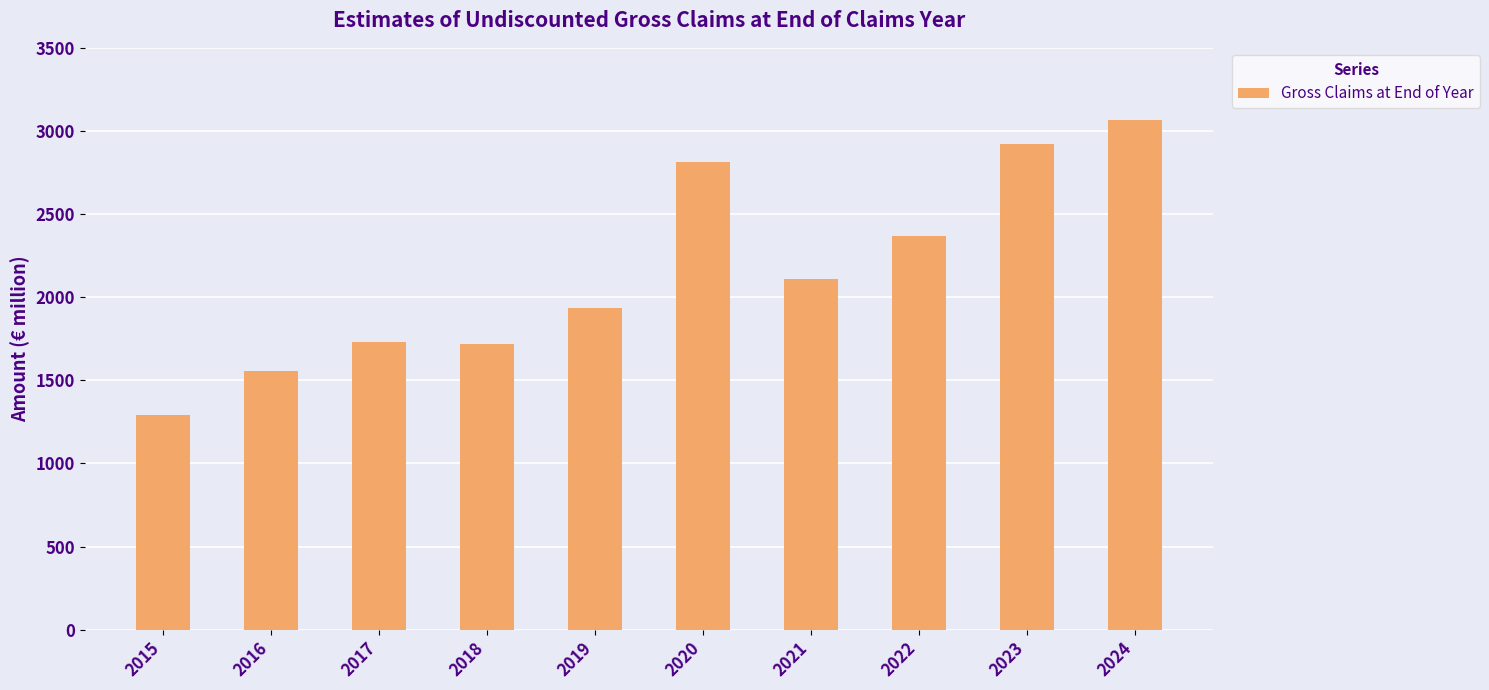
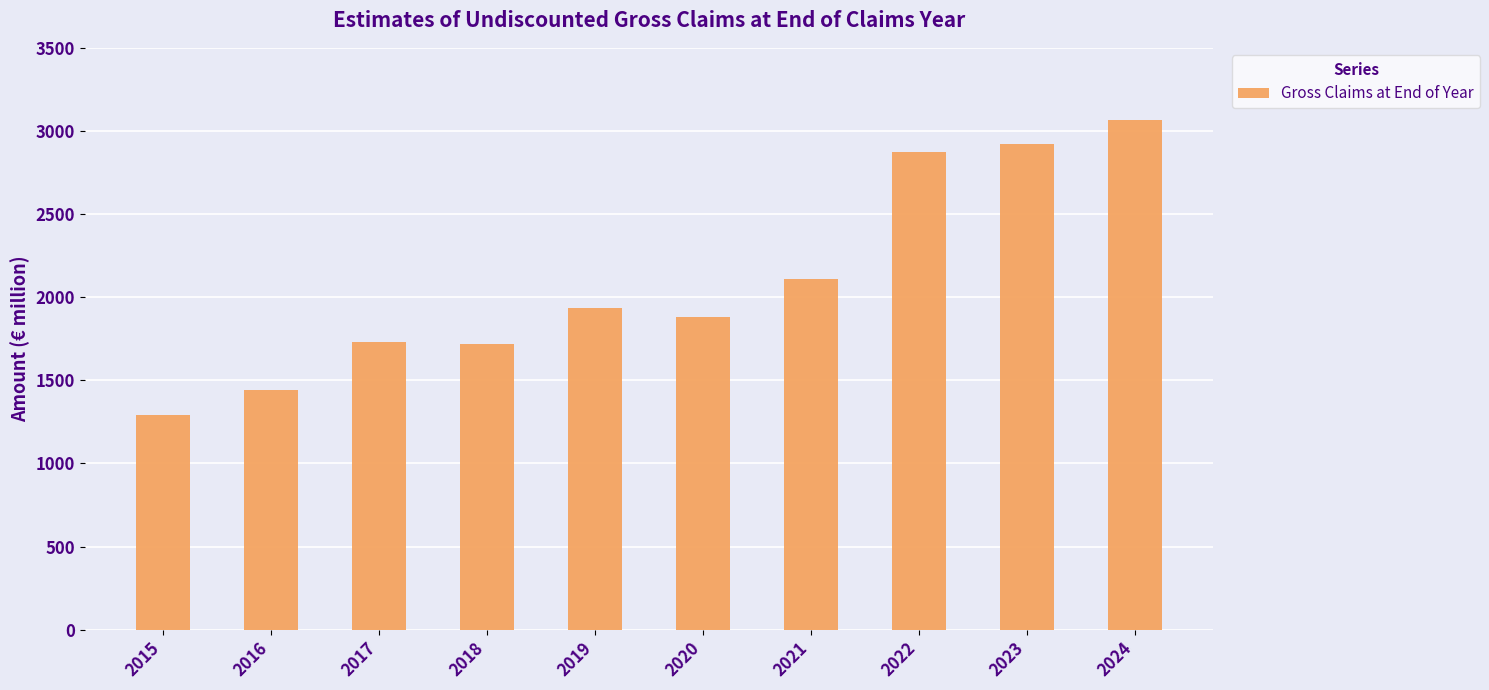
  {
    "2015": 1290,
-   "2016": 1560,
+   "2016": 1440,
    "2017": 1730,
    "2018": 1720,
    "2019": 1930,
-   "2020": 2810,
+   "2020": 1880,
    "2021": 2110,
-   "2022": 2370,
+   "2022": 2880,
    "2023": 2920,
    "2024": 3070
  }
